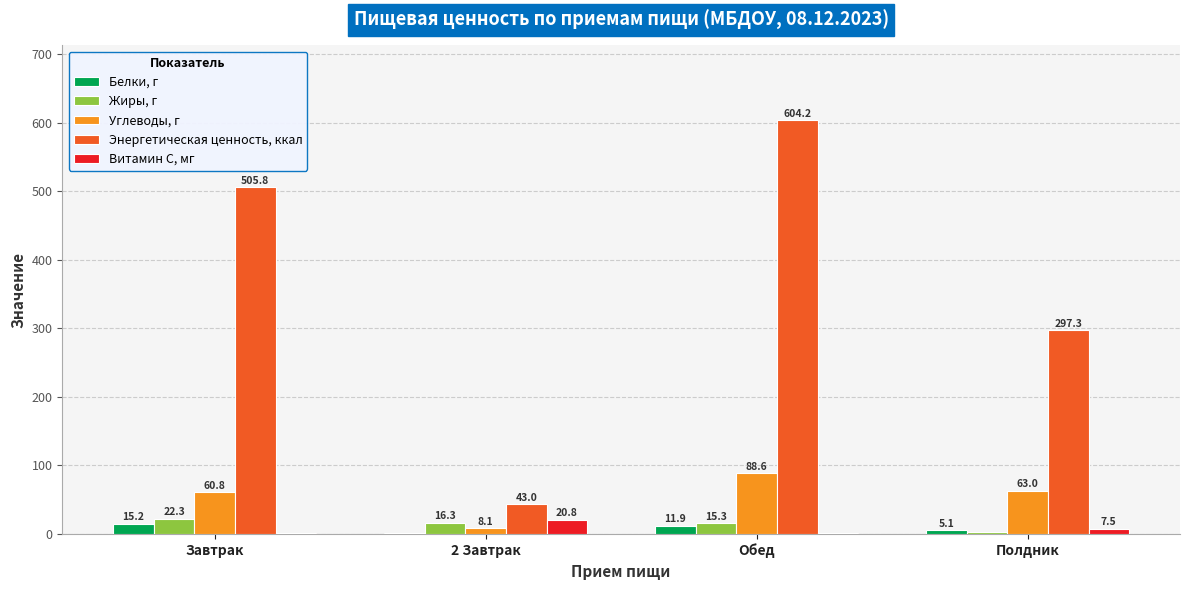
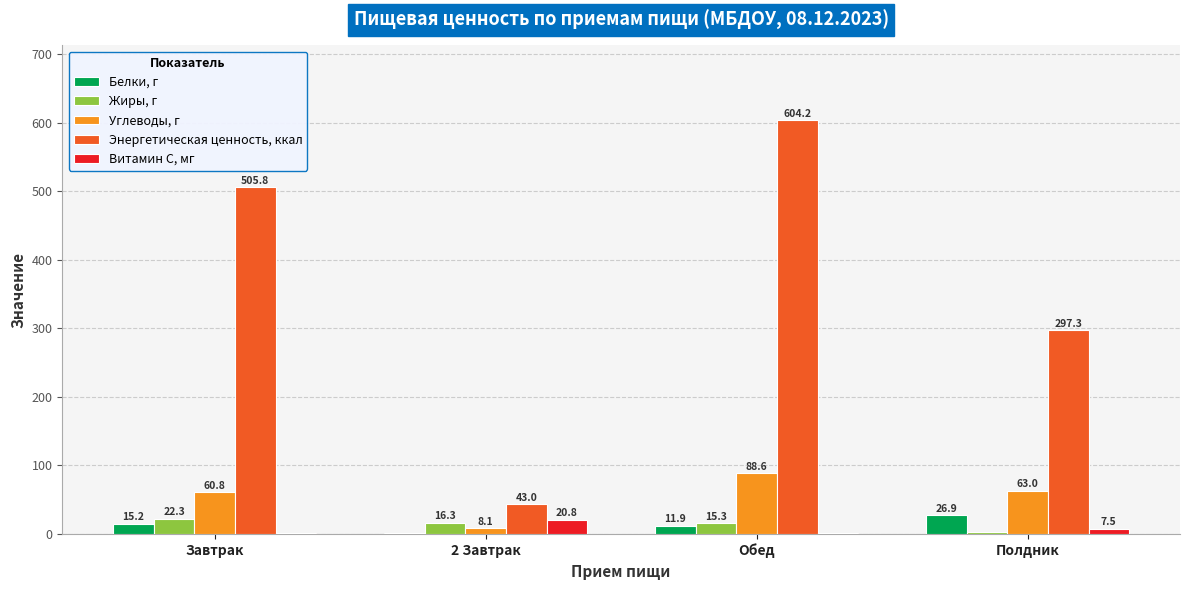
  {
    "Белки, г": {
      "Завтрак": 15.2,
      "Обед": 11.9,
-     "Полдник": 5.1
+     "Полдник": 26.9
    },
    "Жиры, г": {
      "Завтрак": 22.3,
      "2 Завтрак": 16.3,
      "Обед": 15.3
    },
    "Витамин С, мг": {
      "2 Завтрак": 20.8,
      "Полдник": 7.5
    }
  }
